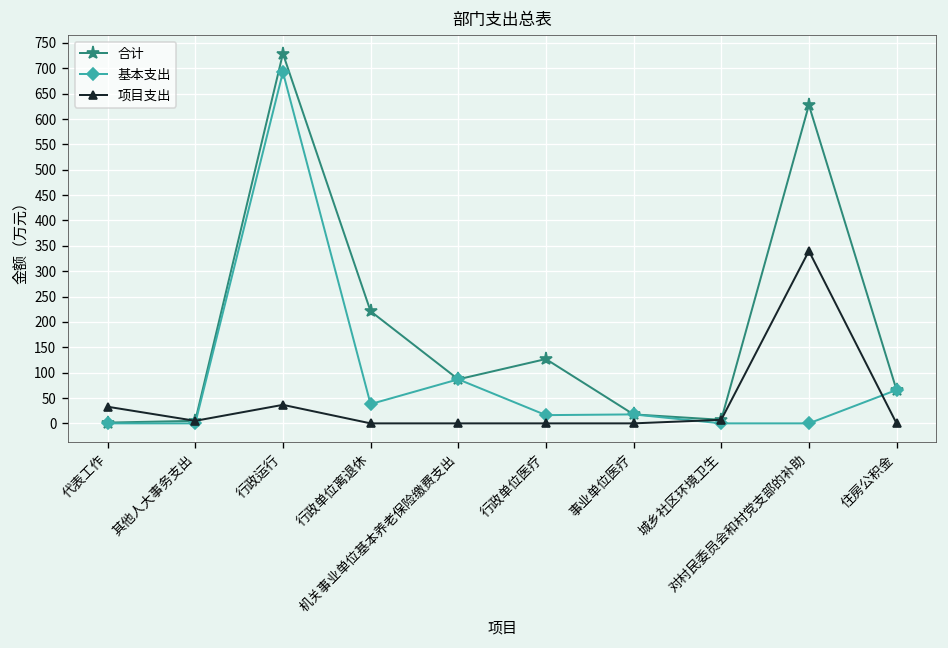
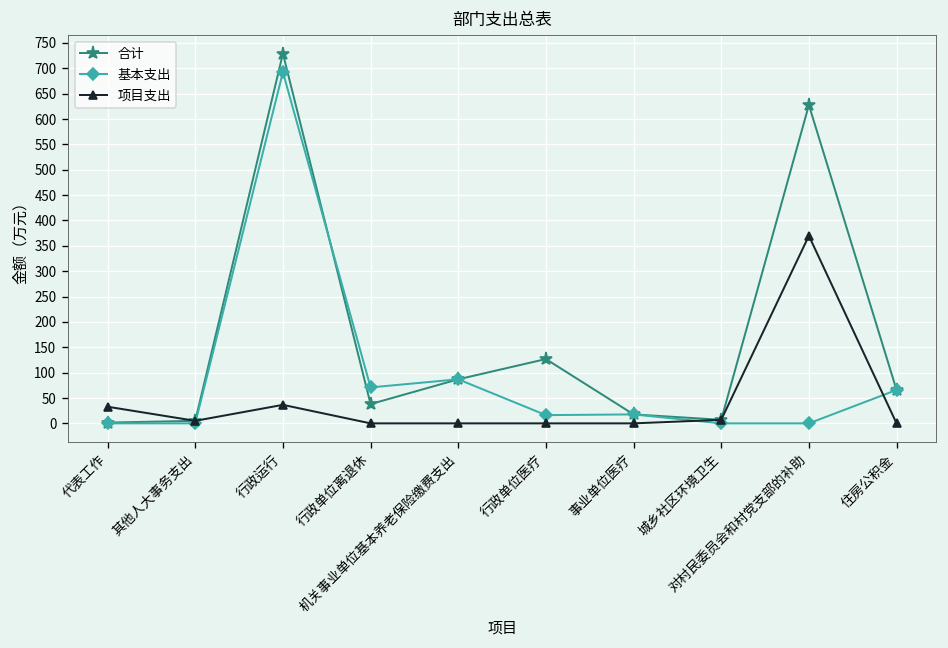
  {
    "合计": {
      "行政运行": 730,
-     "行政单位离退休": 220,
+     "行政单位离退休": 40,
      "行政单位医疗": 130,
      "对村民委员会和村党支部的补助": 630
    },
    "基本支出": {
      "行政运行": 690,
-     "行政单位离退休": 40,
+     "行政单位离退休": 70,
      "行政单位医疗": 20,
      "城乡社区环境卫生": 0,
      "对村民委员会和村党支部的补助": 0
    },
    "项目支出": {
      "代表工作": 30,
      "行政运行": 40,
      "行政单位离退休": 0,
      "机关事业单位基本养老保险缴费支出": 0,
      "行政单位医疗": 0,
      "事业单位医疗": 0,
-     "对村民委员会和村党支部的补助": 340,
+     "对村民委员会和村党支部的补助": 370,
      "住房公积金": 0
    }
  }
